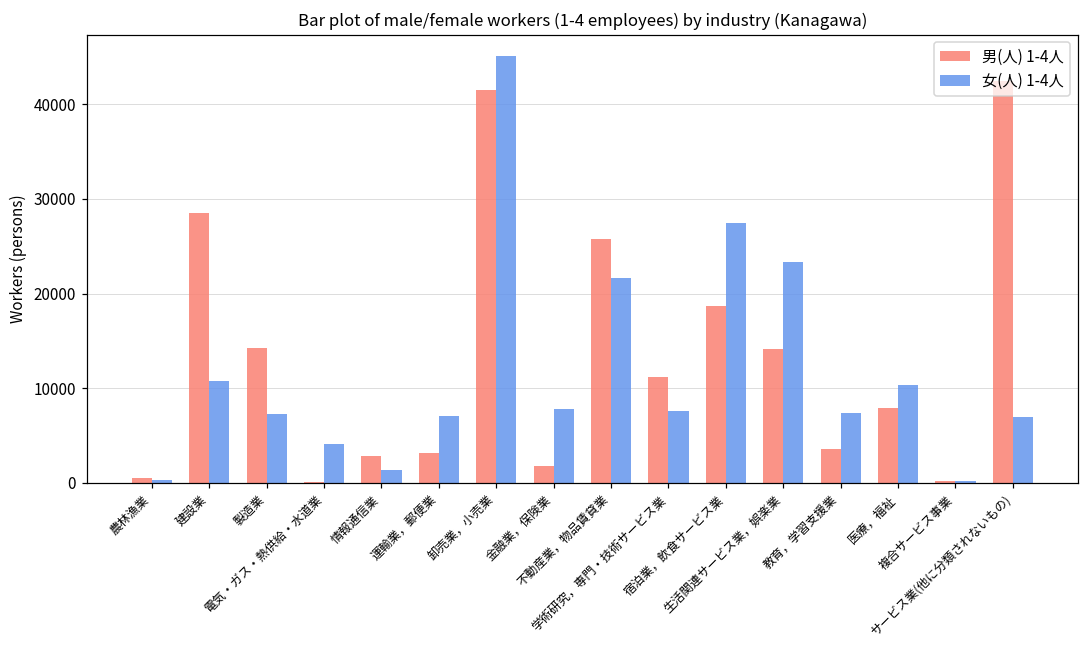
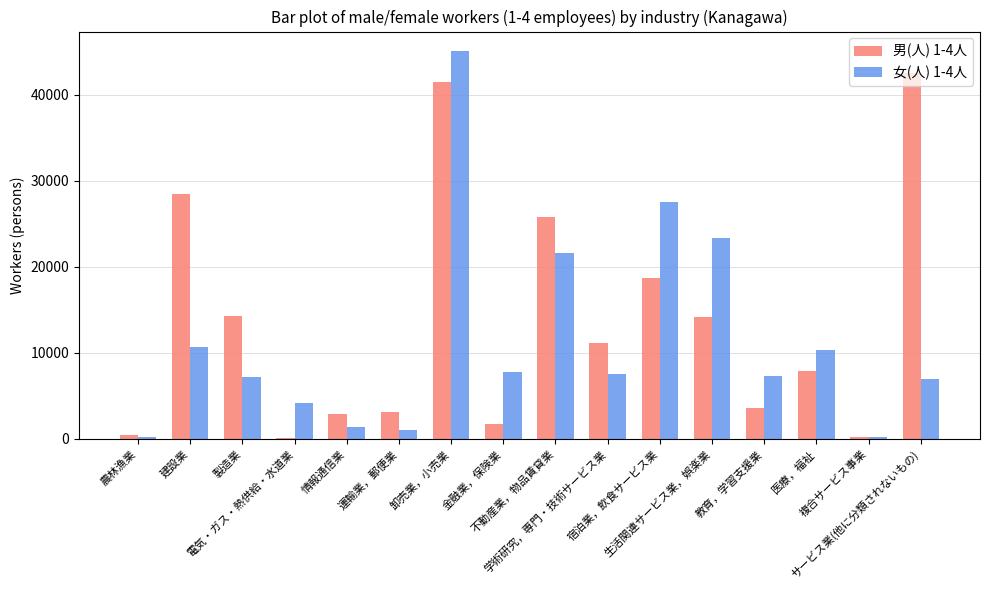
  {
    "男(人) 1-4人": {
      "農林漁業": 0,
      "建設業": 29000,
      "製造業": 14000,
      "情報通信業": 3000,
      "運輸業，郵便業": 3000,
      "卸売業，小売業": 42000,
      "金融業，保険業": 2000,
      "不動産業，物品賃貸業": 26000,
      "学術研究，専門・技術サービス業": 11000,
      "宿泊業，飲食サービス業": 19000,
      "生活関連サービス業，娯楽業": 14000,
      "教育，学習支援業": 4000,
      "医療，福祉": 8000
    },
    "女(人) 1-4人": {
      "建設業": 11000,
      "製造業": 7000,
      "電気・ガス・熱供給・水道業": 4000,
      "情報通信業": 1000,
-     "運輸業，郵便業": 7000,
+     "運輸業，郵便業": 1000,
      "卸売業，小売業": 45000,
      "金融業，保険業": 8000,
      "不動産業，物品賃貸業": 22000,
      "学術研究，専門・技術サービス業": 8000,
      "宿泊業，飲食サービス業": 28000,
      "生活関連サービス業，娯楽業": 23000,
      "教育，学習支援業": 7000,
      "医療，福祉": 10000,
      "サービス業(他に分類されないもの)": 7000
    }
  }
